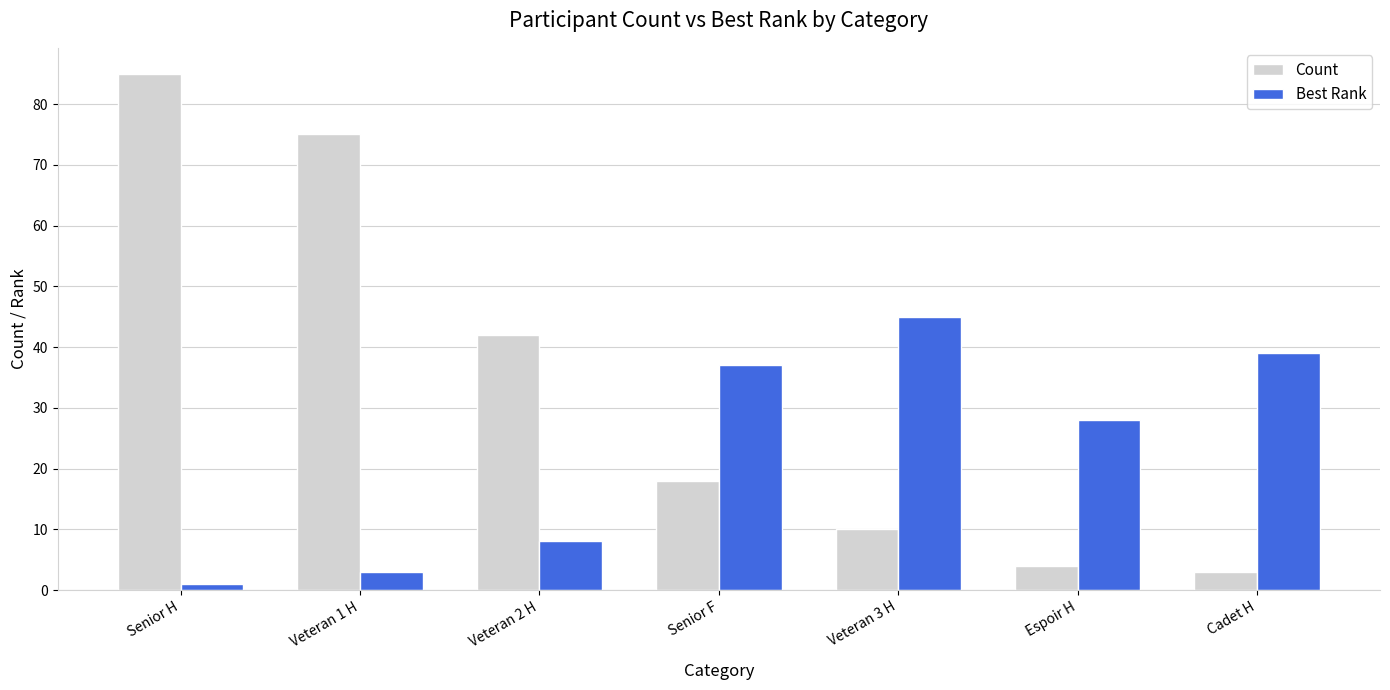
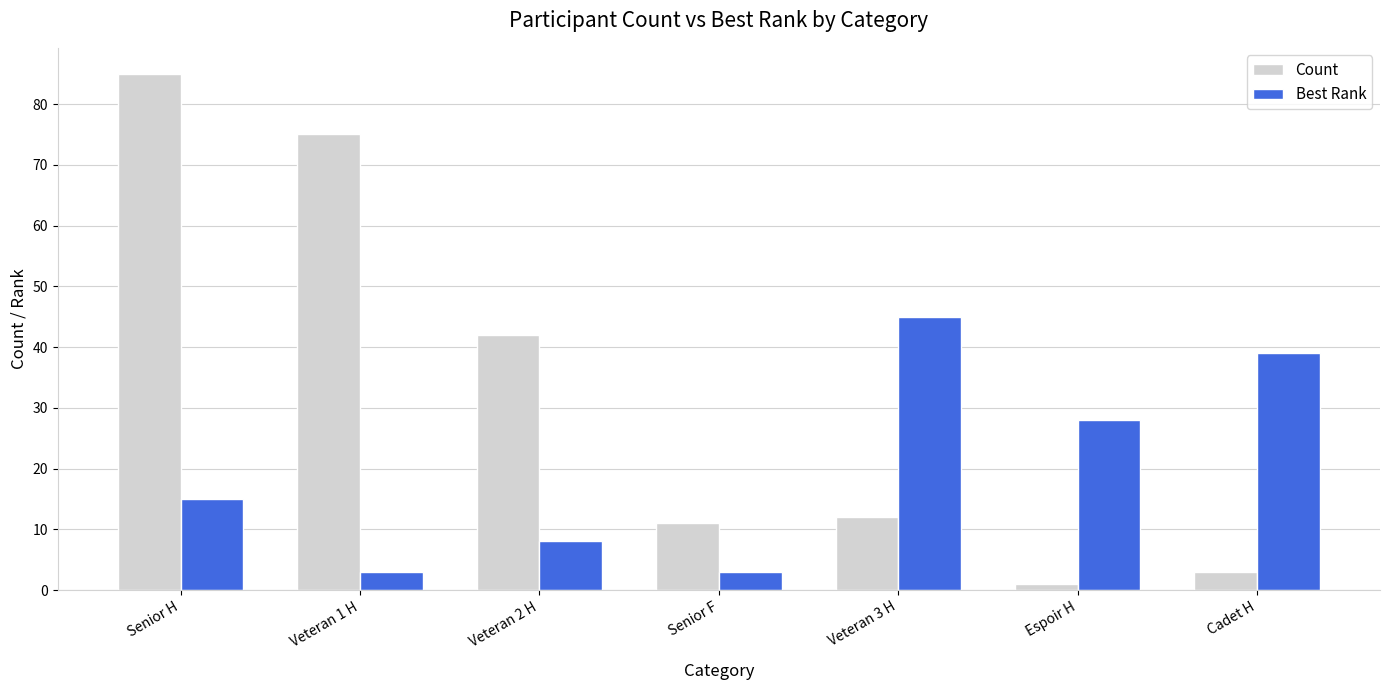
  {
    "Count": {
      "Senior H": 85,
      "Veteran 1 H": 75,
      "Veteran 2 H": 42,
-     "Senior F": 18,
-     "Veteran 3 H": 10,
-     "Espoir H": 4,
+     "Senior F": 11,
+     "Veteran 3 H": 12,
+     "Espoir H": 1,
      "Cadet H": 3
    },
    "Best Rank": {
-     "Senior H": 1,
+     "Senior H": 15,
      "Veteran 1 H": 3,
      "Veteran 2 H": 8,
-     "Senior F": 37,
+     "Senior F": 3,
      "Veteran 3 H": 45,
      "Espoir H": 28,
      "Cadet H": 39
    }
  }
